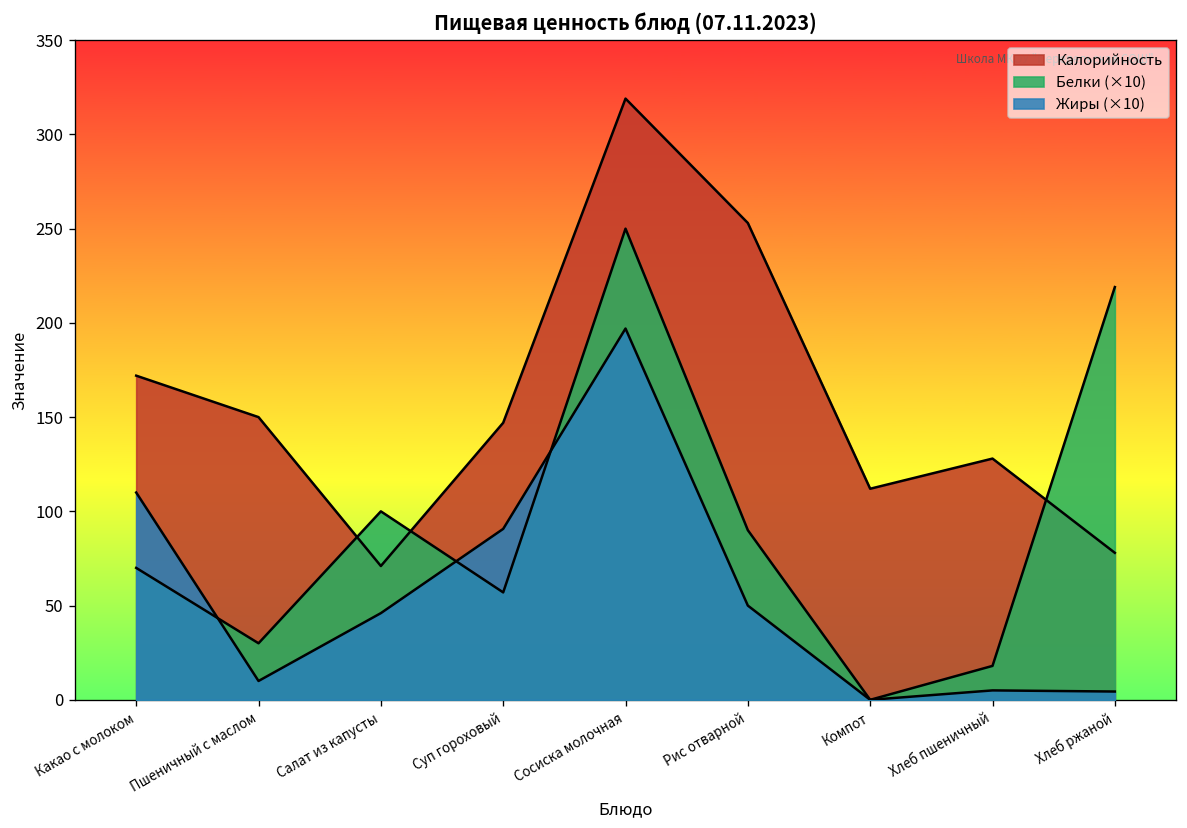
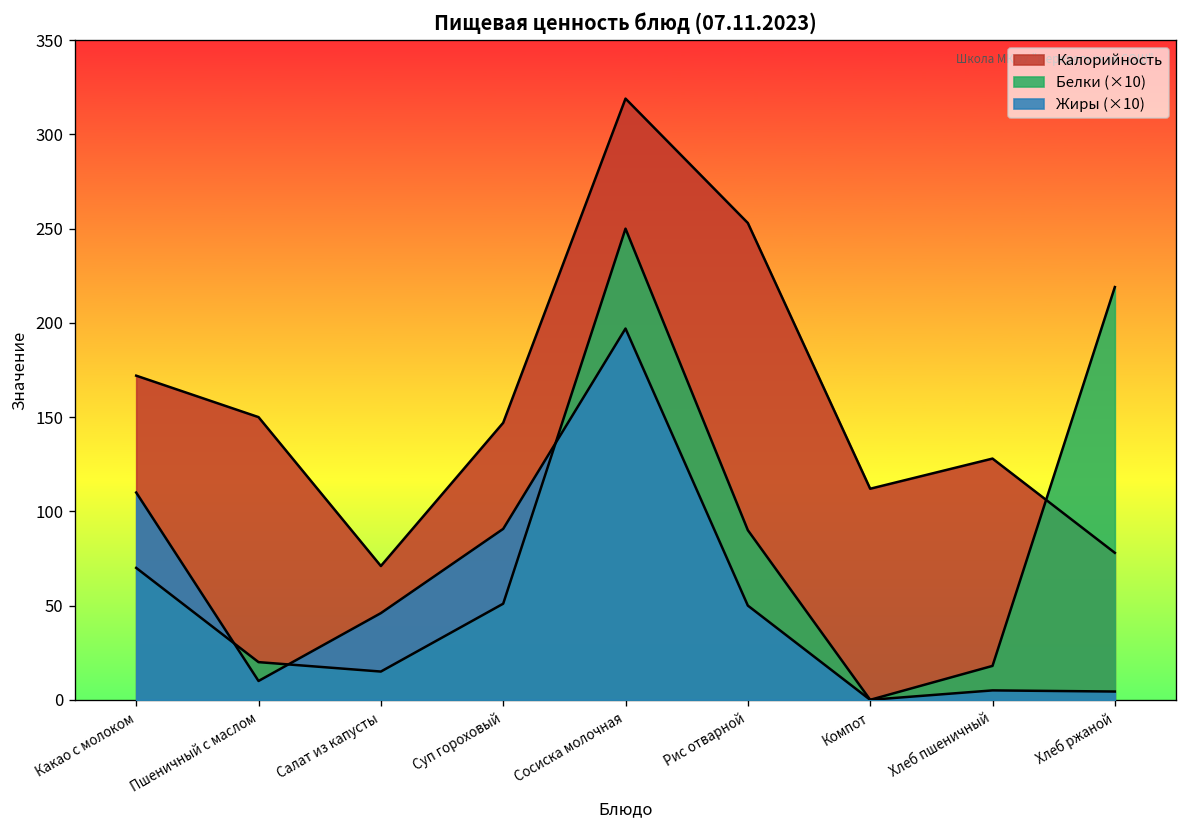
  {
    "Калорийность": {
      "Какао с молоком": 172,
      "Пшеничный с маслом": 150,
      "Салат из капусты": 71,
      "Суп гороховый": 147,
      "Сосиска молочная": 319,
      "Рис отварной": 253,
      "Компот": 112,
      "Хлеб пшеничный": 128,
      "Хлеб ржаной": 78
    },
    "Белки (×10)": {
      "Какао с молоком": 70,
-     "Пшеничный с маслом": 30,
-     "Салат из капусты": 100,
-     "Суп гороховый": 57,
+     "Пшеничный с маслом": 20,
+     "Салат из капусты": 15,
+     "Суп гороховый": 51,
      "Сосиска молочная": 250,
      "Рис отварной": 90,
      "Хлеб пшеничный": 18,
      "Хлеб ржаной": 219
    },
    "Жиры (×10)": {
      "Какао с молоком": 110,
      "Пшеничный с маслом": 10,
      "Салат из капусты": 46,
      "Суп гороховый": 91,
      "Сосиска молочная": 197,
      "Рис отварной": 50,
      "Хлеб пшеничный": 5,
      "Хлеб ржаной": 4
    }
  }
